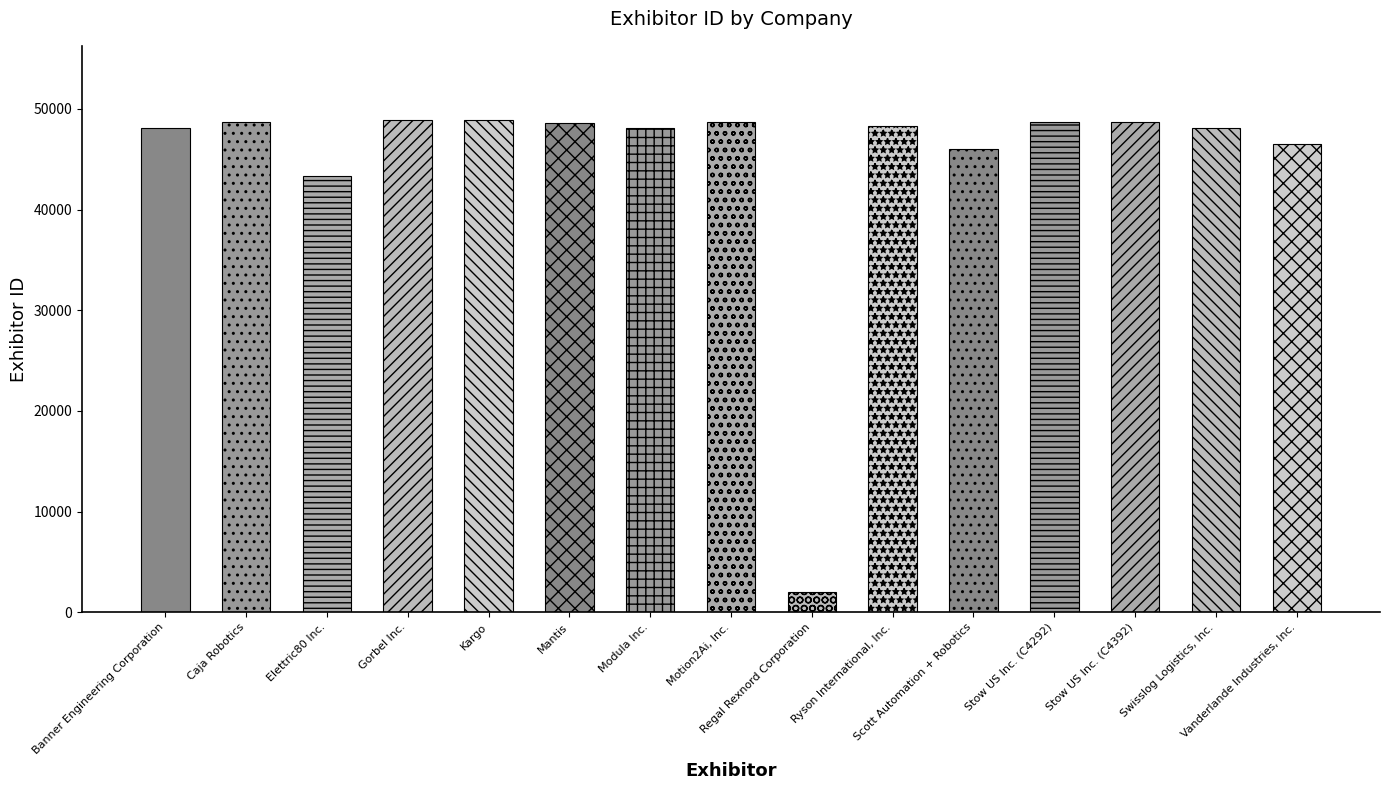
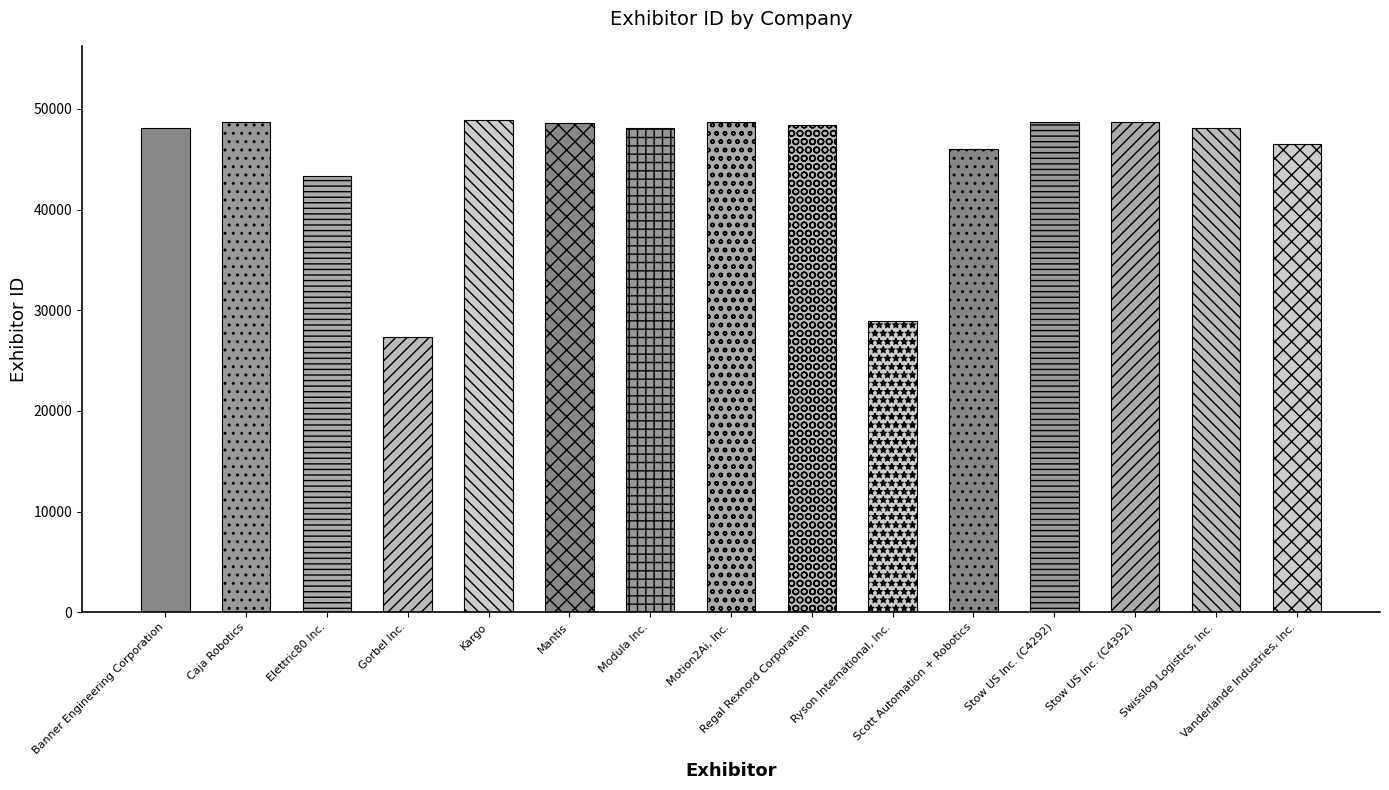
  {
    "Banner Engineering Corporation": 48100,
    "Caja Robotics": 48700,
    "Elettric80 Inc.": 43300,
-   "Gorbel Inc.": 48900,
+   "Gorbel Inc.": 27300,
    "Kargo": 48900,
    "Mantis": 48600,
    "Modula Inc.": 48100,
    "Motion2Ai, Inc.": 48700,
-   "Regal Rexnord Corporation": 2000,
-   "Ryson International, Inc.": 48400,
+   "Regal Rexnord Corporation": 48400,
+   "Ryson International, Inc.": 28900,
    "Scott Automation + Robotics": 46100,
    "Stow US Inc. (C4292)": 48700,
    "Stow US Inc. (C4392)": 48700,
    "Swisslog Logistics, Inc.": 48100,
    "Vanderlande Industries, Inc.": 46500
  }
